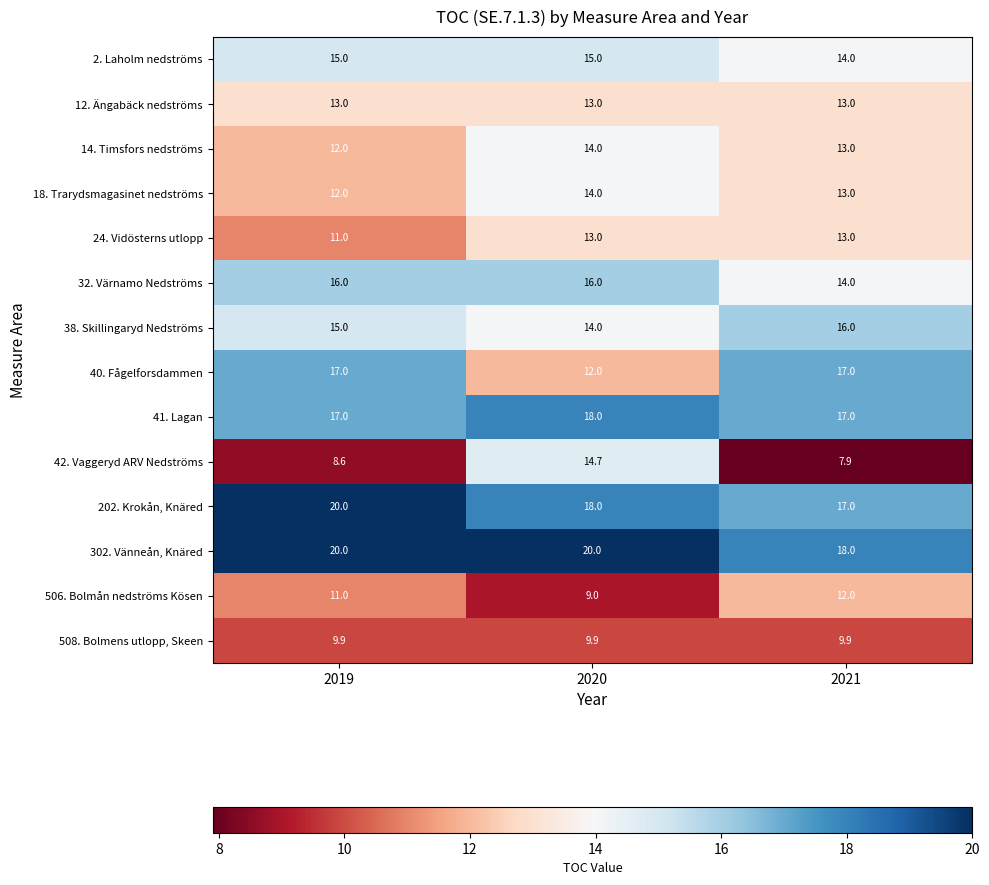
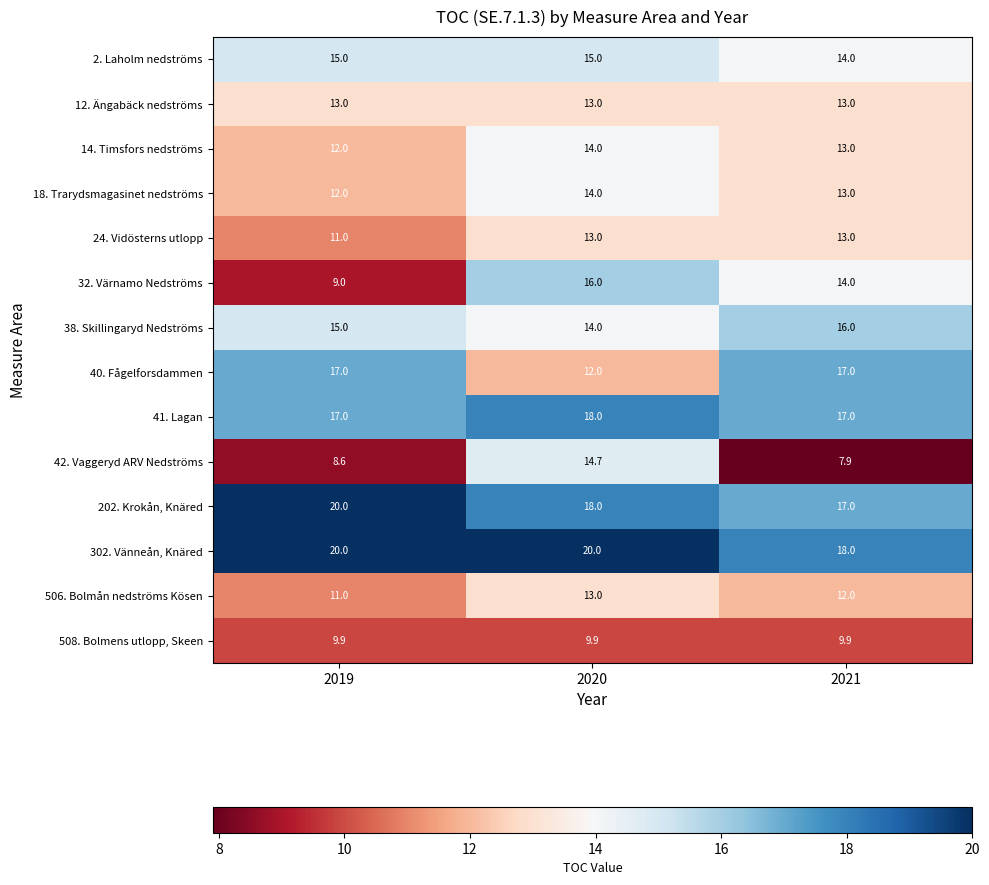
  {
    "2. Laholm nedströms": {
      "2019": 15.0,
      "2020": 15.0,
      "2021": 14.0
    },
    "12. Ängabäck nedströms": {
      "2019": 13.0,
      "2020": 13.0,
      "2021": 13.0
    },
    "14. Timsfors nedströms": {
      "2019": 12.0,
      "2020": 14.0,
      "2021": 13.0
    },
    "18. Trarydsmagasinet nedströms": {
      "2019": 12.0,
      "2020": 14.0,
      "2021": 13.0
    },
    "24. Vidösterns utlopp": {
      "2019": 11.0,
      "2020": 13.0,
      "2021": 13.0
    },
    "32. Värnamo Nedströms": {
-     "2019": 16.0,
+     "2019": 9.0,
      "2020": 16.0,
      "2021": 14.0
    },
    "38. Skillingaryd Nedströms": {
      "2019": 15.0,
      "2020": 14.0,
      "2021": 16.0
    },
    "40. Fågelforsdammen": {
      "2019": 17.0,
      "2020": 12.0,
      "2021": 17.0
    },
    "41. Lagan": {
      "2019": 17.0,
      "2020": 18.0,
      "2021": 17.0
    },
    "42. Vaggeryd ARV Nedströms": {
      "2019": 8.6,
      "2020": 14.7,
      "2021": 7.9
    },
    "202. Krokån, Knäred": {
      "2019": 20.0,
      "2020": 18.0,
      "2021": 17.0
    },
    "302. Vänneån, Knäred": {
      "2019": 20.0,
      "2020": 20.0,
      "2021": 18.0
    },
    "506. Bolmån nedströms Kösen": {
      "2019": 11.0,
-     "2020": 9.0,
+     "2020": 13.0,
      "2021": 12.0
    },
    "508. Bolmens utlopp, Skeen": {
      "2019": 9.9,
      "2020": 9.9,
      "2021": 9.9
    }
  }
